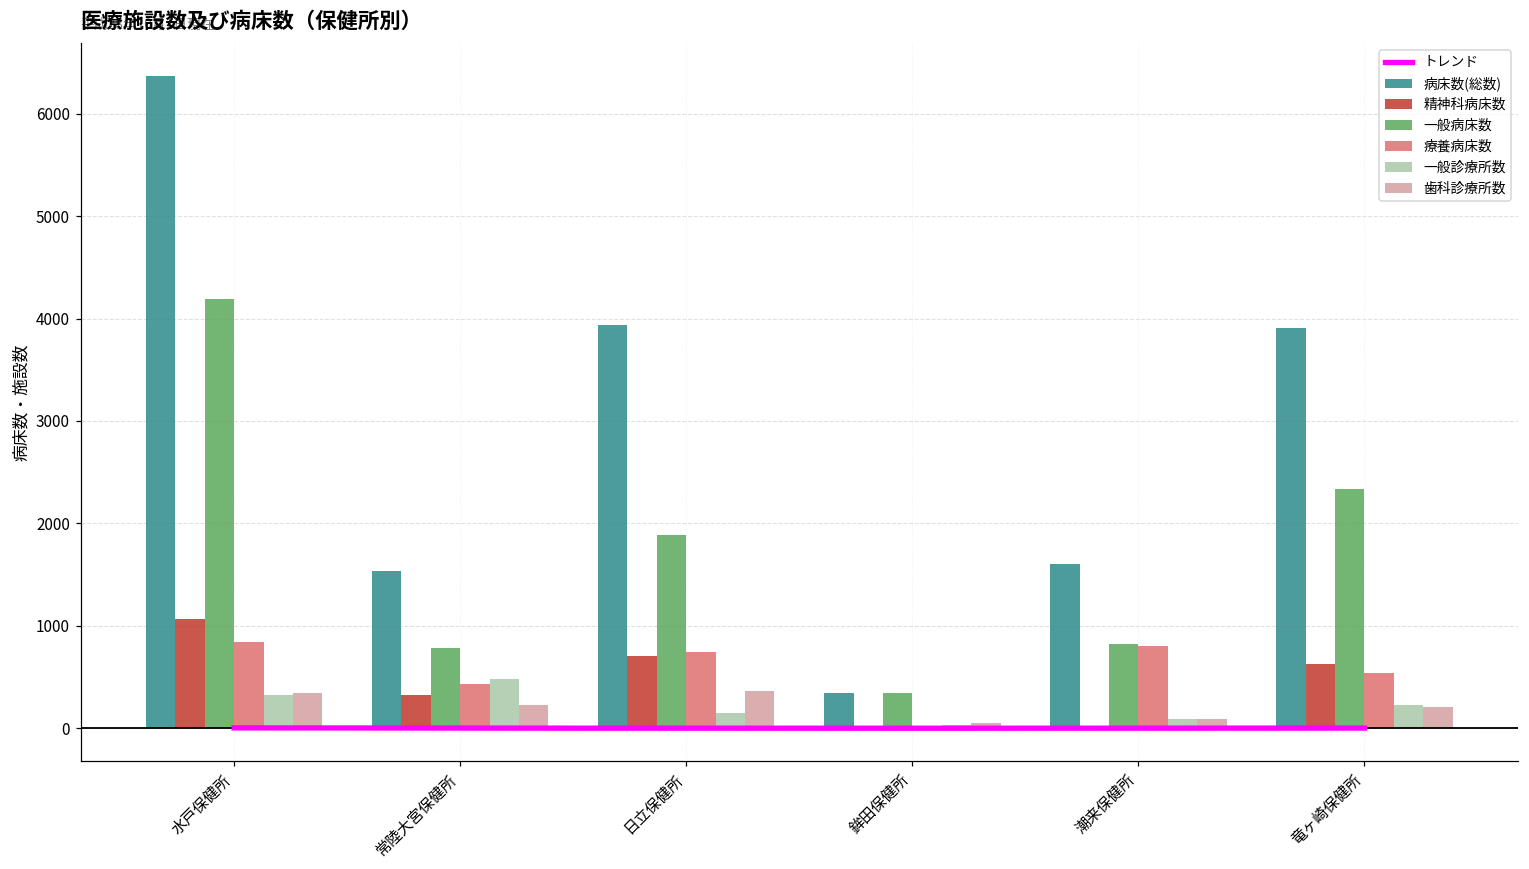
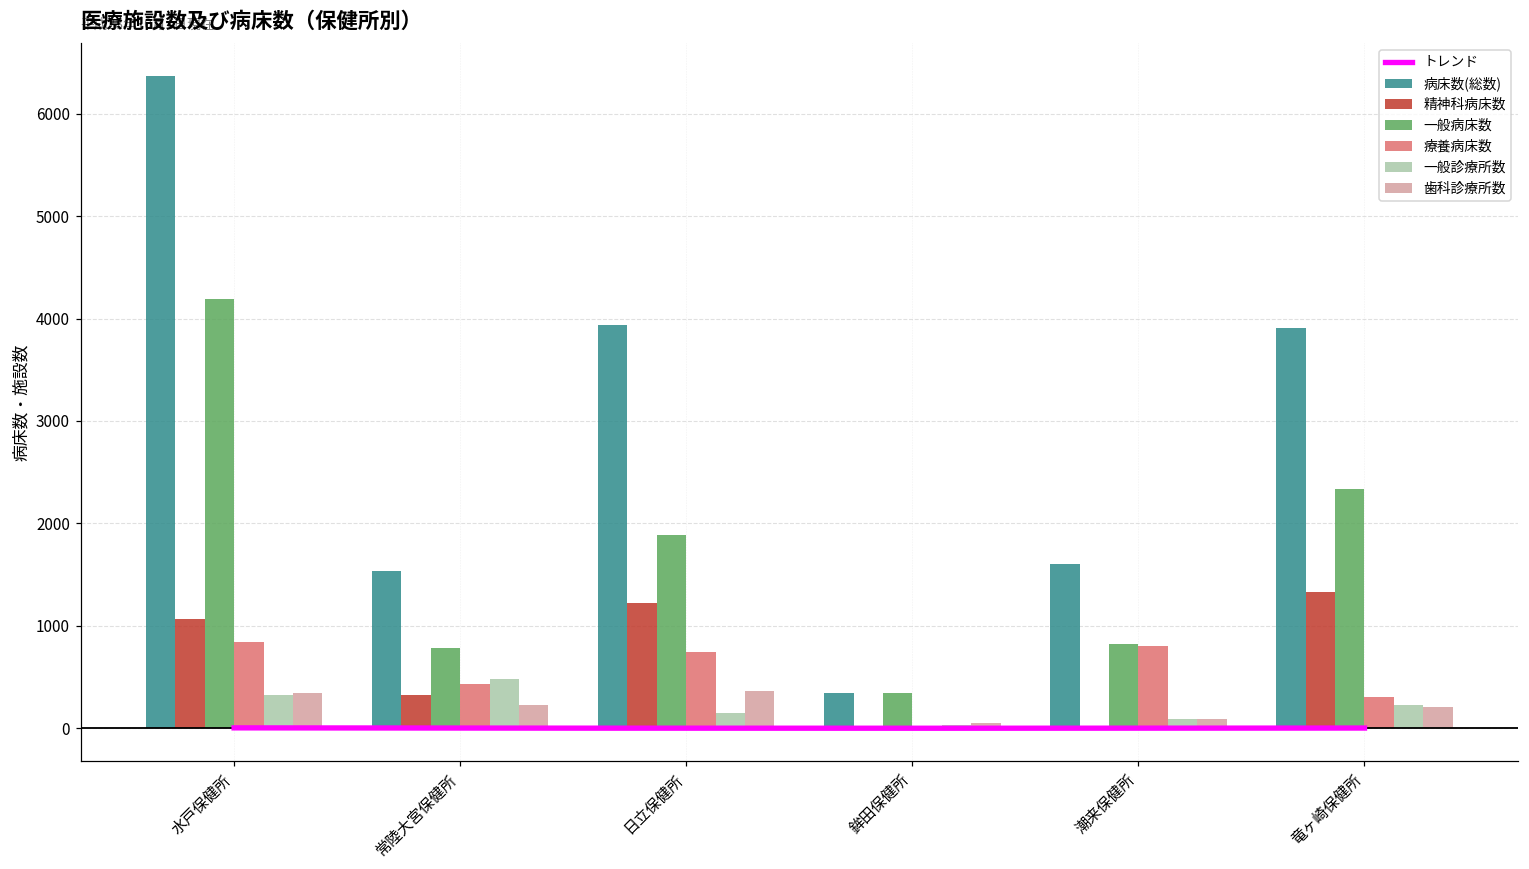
  {
    "病床数(総数)": {
      "水戸保健所": 6400,
      "常陸大宮保健所": 1500,
      "日立保健所": 3900,
      "鉾田保健所": 300,
      "潮来保健所": 1600,
      "竜ヶ崎保健所": 3900
    },
    "トレンド": {
      "水戸保健所": 0,
      "竜ヶ崎保健所": 0
    },
    "精神科病床数": {
      "水戸保健所": 1100,
      "常陸大宮保健所": 300,
-     "日立保健所": 700,
+     "日立保健所": 1200,
      "鉾田保健所": 0,
      "潮来保健所": 0,
-     "竜ヶ崎保健所": 600
+     "竜ヶ崎保健所": 1300
    },
    "一般病床数": {
      "水戸保健所": 4200,
      "常陸大宮保健所": 800,
      "日立保健所": 1900,
      "鉾田保健所": 300,
      "潮来保健所": 800,
      "竜ヶ崎保健所": 2300
    },
    "療養病床数": {
      "水戸保健所": 800,
      "常陸大宮保健所": 400,
      "日立保健所": 700,
      "鉾田保健所": 0,
      "潮来保健所": 800,
-     "竜ヶ崎保健所": 500
+     "竜ヶ崎保健所": 300
    },
    "一般診療所数": {
      "水戸保健所": 300,
      "常陸大宮保健所": 500,
      "日立保健所": 100,
      "鉾田保健所": 0,
      "潮来保健所": 100,
      "竜ヶ崎保健所": 200
    },
    "歯科診療所数": {
      "水戸保健所": 300,
      "常陸大宮保健所": 200,
      "日立保健所": 400,
      "鉾田保健所": 0,
      "潮来保健所": 100,
      "竜ヶ崎保健所": 200
    }
  }
